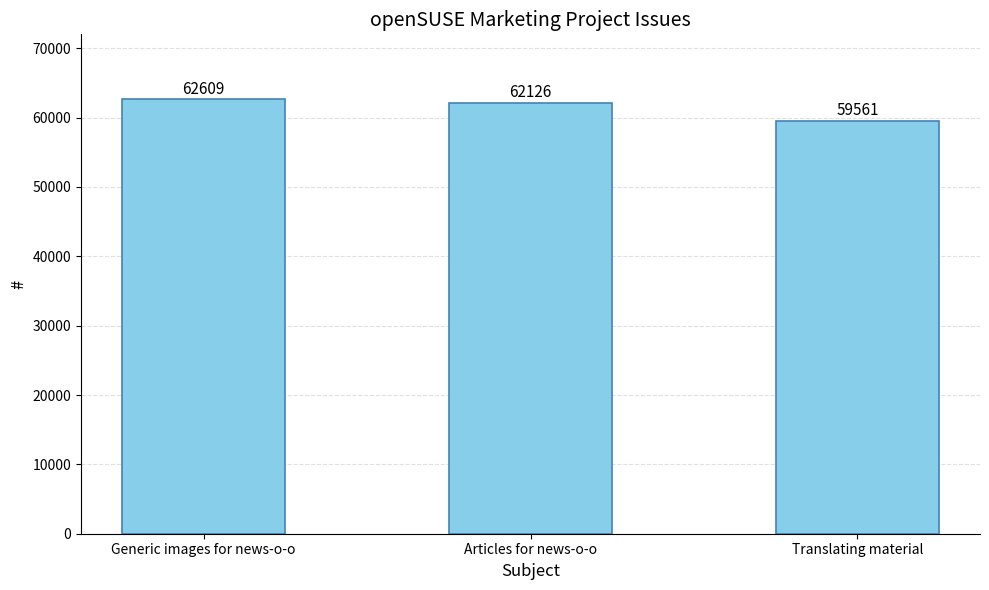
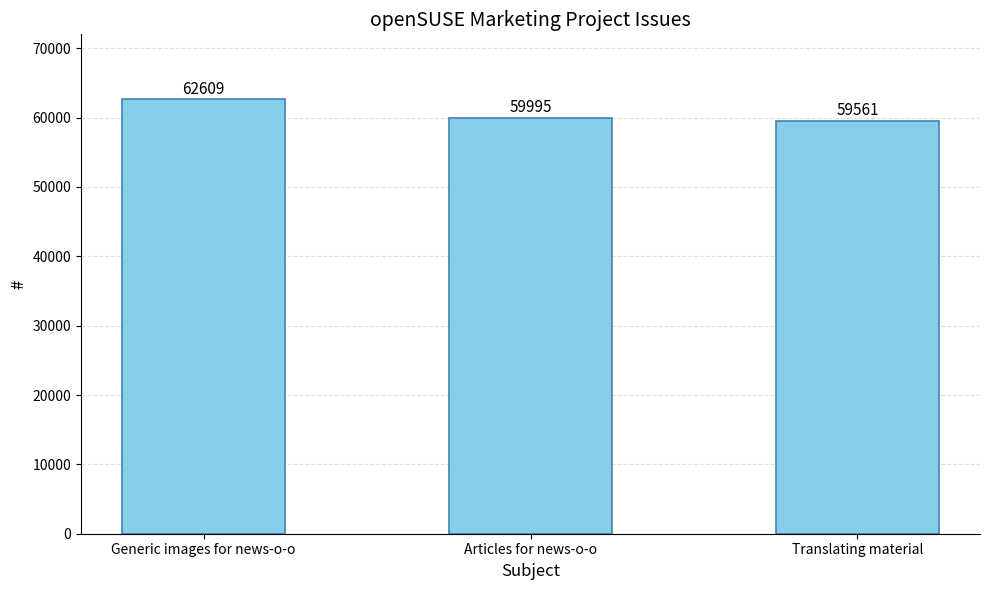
  {
    "Generic images for news-o-o": 62609,
-   "Articles for news-o-o": 62126,
+   "Articles for news-o-o": 59995,
    "Translating material": 59561
  }
